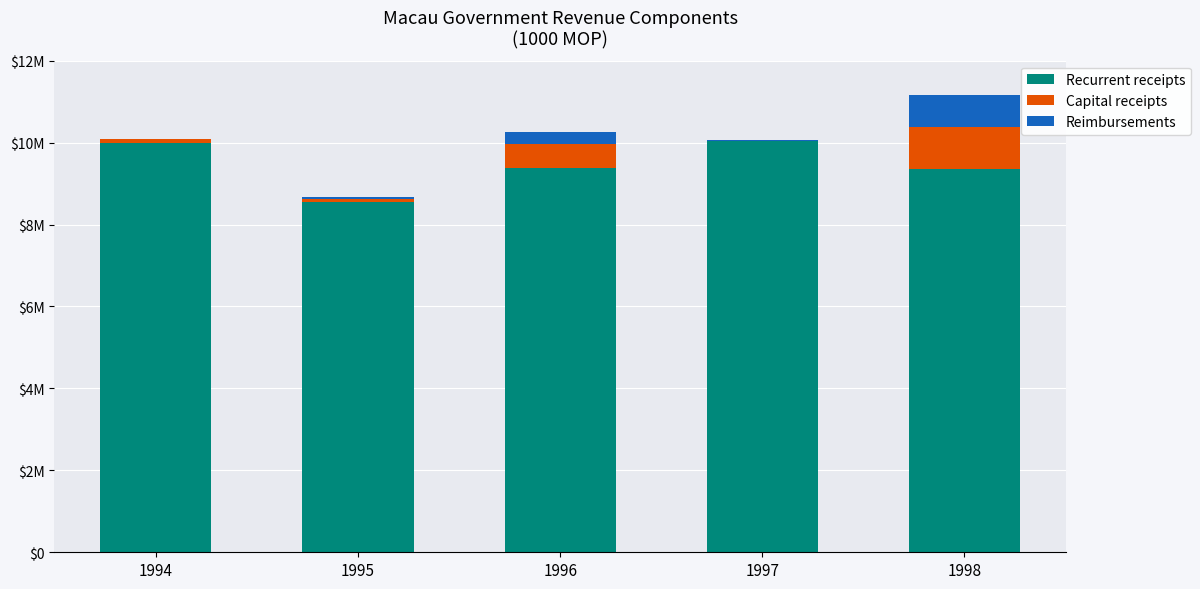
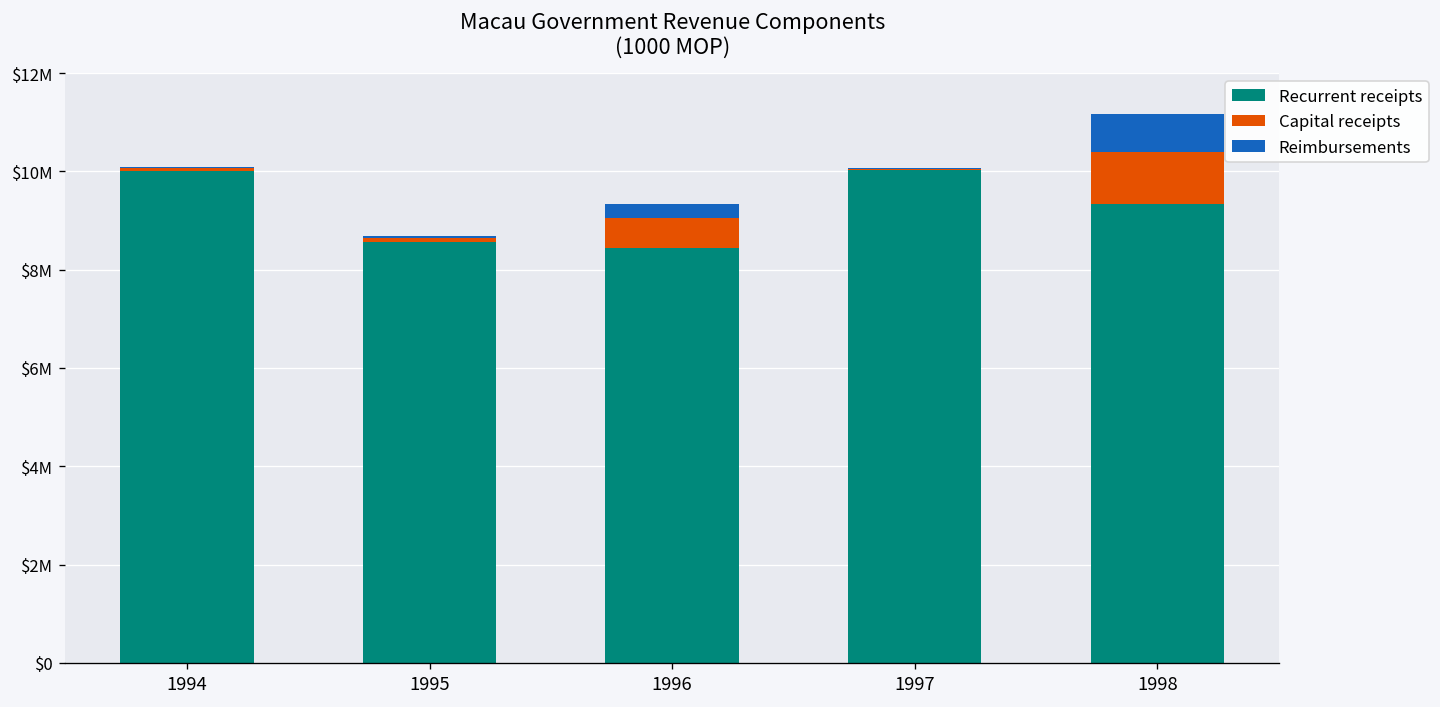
  {
    "Recurrent receipts": {
      "1994": "$10000000",
      "1995": "$8600000",
-     "1996": "$9400000",
+     "1996": "$8400000",
      "1997": "$10000000",
      "1998": "$9300000"
    },
    "Capital receipts": {
      "1994": "$100000",
      "1995": "$100000",
      "1996": "$600000",
      "1998": "$1000000"
    },
    "Reimbursements": {
      "1996": "$300000",
      "1998": "$800000"
    }
  }
